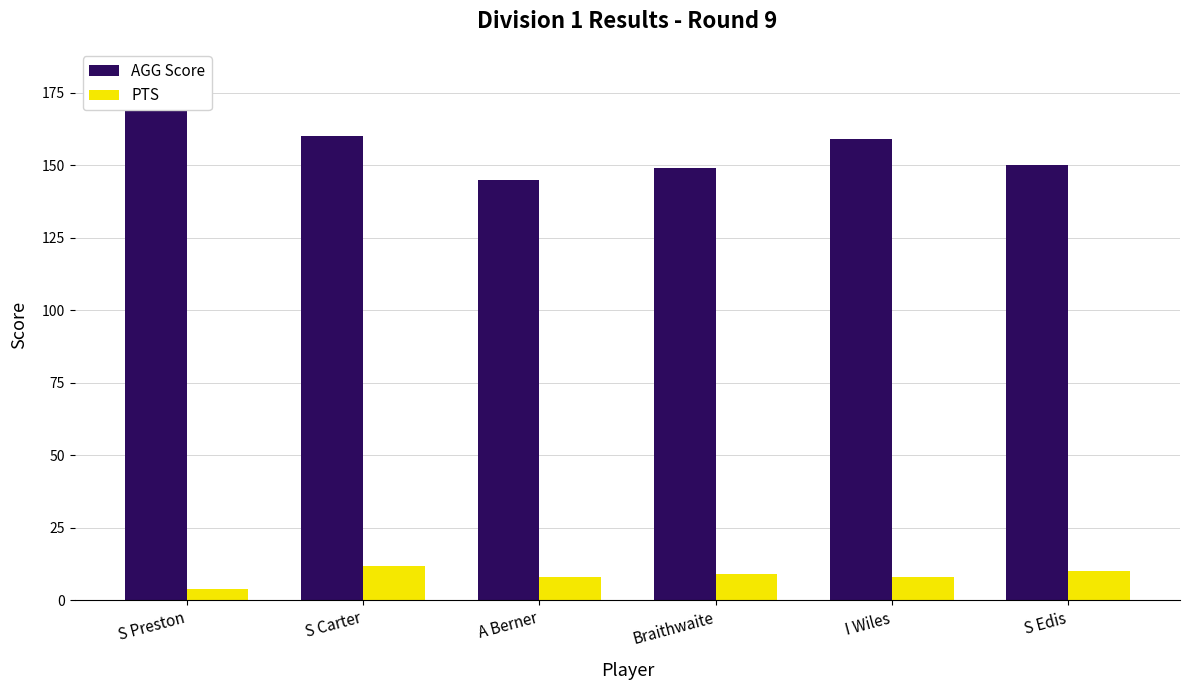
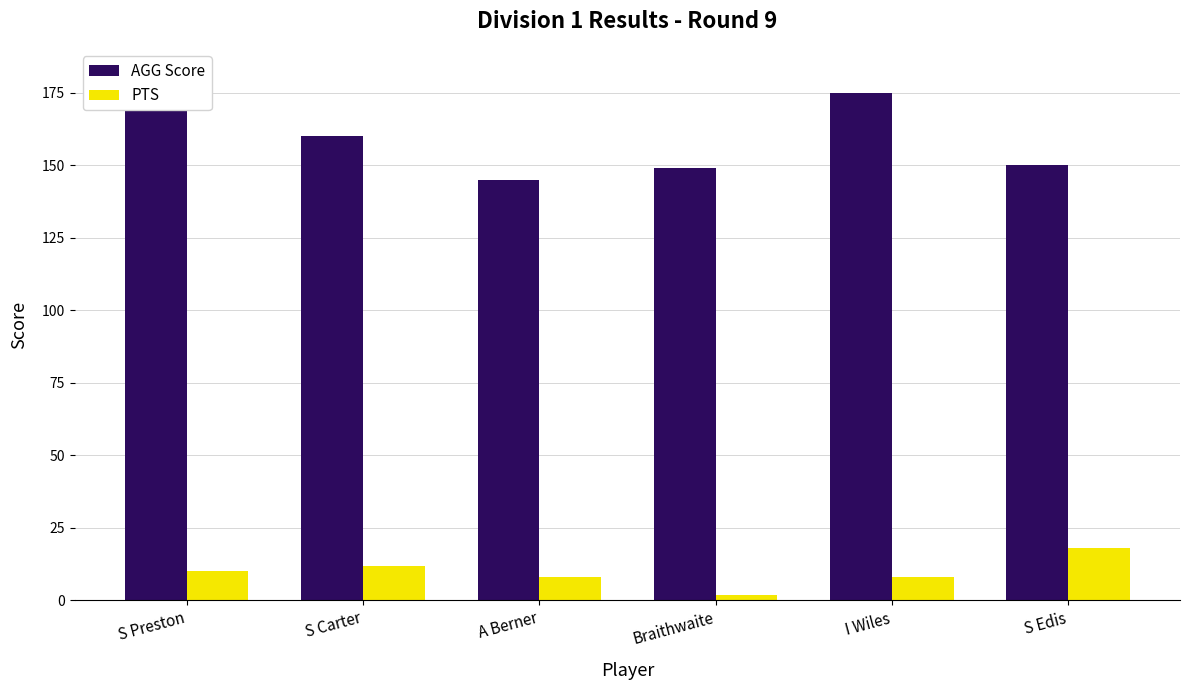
  {
    "AGG Score": {
      "S Carter": 160,
      "A Berner": 145,
      "Braithwaite": 149,
-     "I Wiles": 159,
+     "I Wiles": 175,
      "S Edis": 150
    },
    "PTS": {
-     "S Preston": 4,
+     "S Preston": 10,
      "S Carter": 12,
      "A Berner": 8,
-     "Braithwaite": 9,
+     "Braithwaite": 2,
      "I Wiles": 8,
-     "S Edis": 10
+     "S Edis": 18
    }
  }
